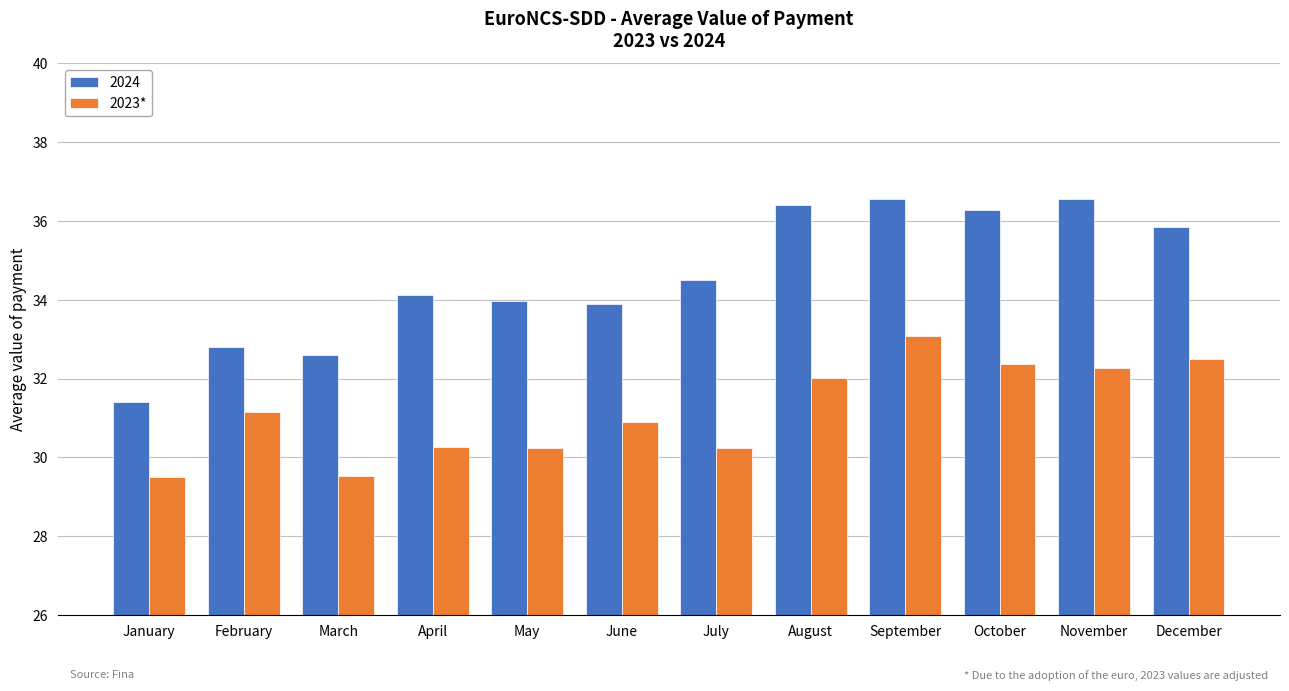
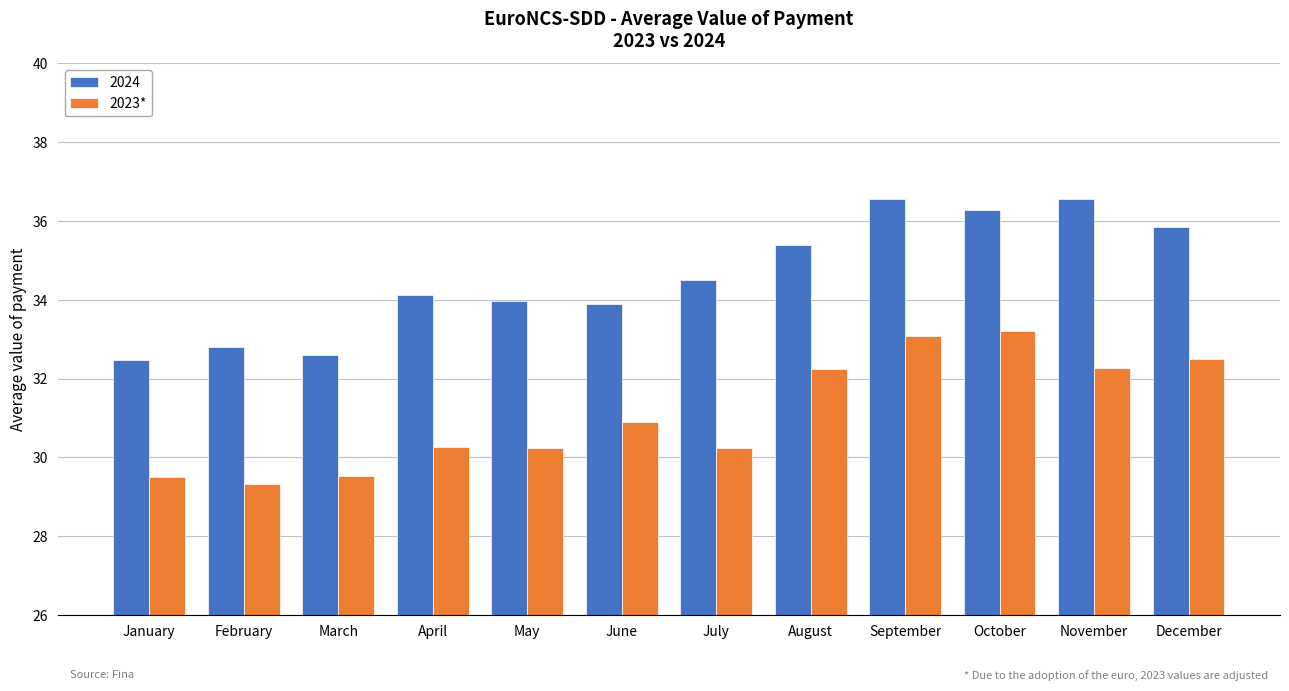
  {
    "2024": {
-     "January": 31.4,
+     "January": 32.5,
      "February": 32.8,
      "March": 32.6,
      "April": 34.1,
      "May": 34.0,
      "June": 33.9,
      "July": 34.5,
-     "August": 36.4,
+     "August": 35.4,
      "September": 36.6,
      "October": 36.3,
      "November": 36.6,
      "December": 35.8
    },
    "2023*": {
      "January": 29.5,
-     "February": 31.2,
+     "February": 29.3,
      "March": 29.5,
      "April": 30.3,
      "May": 30.2,
      "June": 30.9,
      "July": 30.2,
-     "August": 32.0,
+     "August": 32.2,
      "September": 33.1,
-     "October": 32.4,
+     "October": 33.2,
      "December": 32.5
    }
  }
